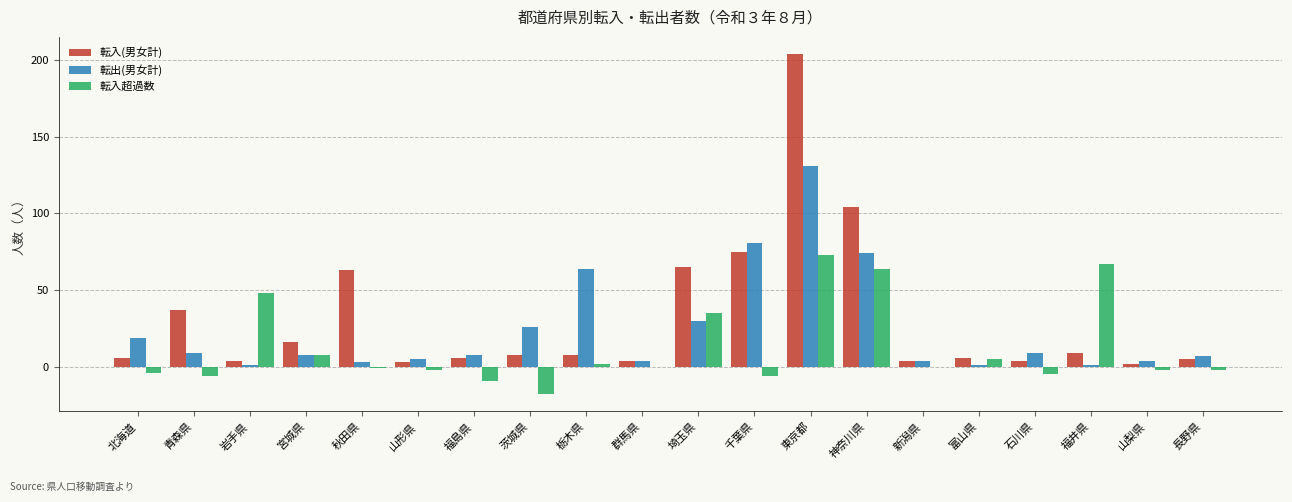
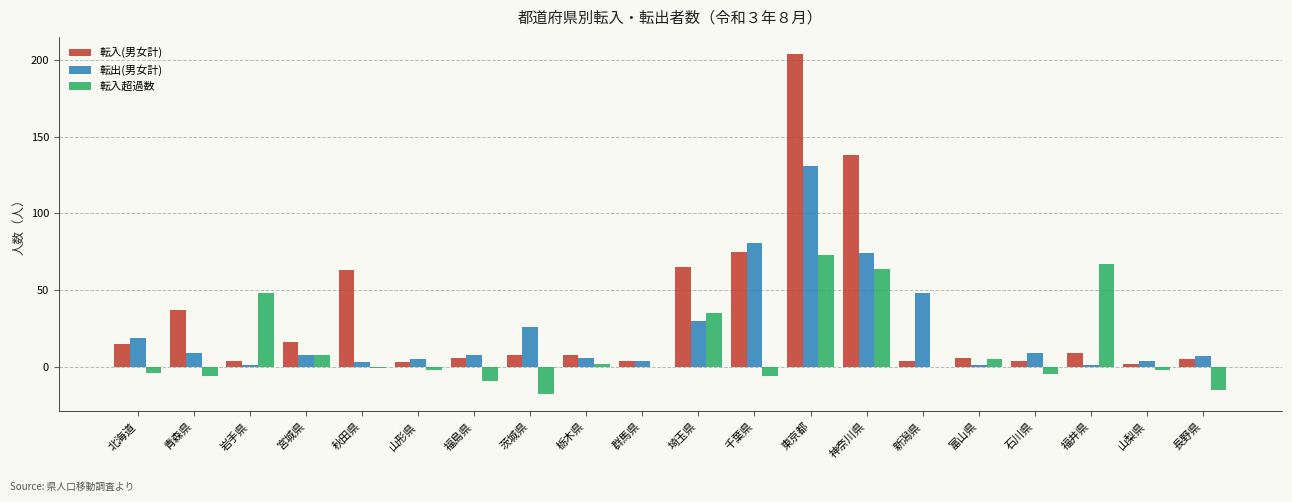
  {
    "転入(男女計)": {
-     "北海道": 6,
+     "北海道": 15,
      "青森県": 37,
      "岩手県": 4,
      "宮城県": 16,
      "秋田県": 63,
      "山形県": 3,
      "福島県": 6,
      "茨城県": 8,
      "栃木県": 8,
      "群馬県": 4,
      "埼玉県": 65,
      "千葉県": 75,
      "東京都": 204,
-     "神奈川県": 104,
+     "神奈川県": 138,
      "新潟県": 4,
      "富山県": 6,
      "石川県": 4,
      "福井県": 9,
      "山梨県": 2,
      "長野県": 5
    },
    "転出(男女計)": {
      "北海道": 19,
      "青森県": 9,
      "宮城県": 8,
      "秋田県": 3,
      "山形県": 5,
      "福島県": 8,
      "茨城県": 26,
-     "栃木県": 64,
+     "栃木県": 6,
      "群馬県": 4,
      "埼玉県": 30,
      "千葉県": 81,
      "東京都": 131,
      "神奈川県": 74,
-     "新潟県": 4,
+     "新潟県": 48,
      "石川県": 9,
      "山梨県": 4,
      "長野県": 7
    },
    "転入超過数": {
      "北海道": -4,
      "青森県": -6,
      "岩手県": 48,
      "宮城県": 8,
      "山形県": -2,
      "福島県": -9,
      "茨城県": -18,
      "栃木県": 2,
      "群馬県": 0,
      "埼玉県": 35,
      "千葉県": -6,
      "東京都": 73,
      "神奈川県": 64,
      "新潟県": 0,
      "富山県": 5,
      "石川県": -5,
      "福井県": 67,
      "山梨県": -2,
-     "長野県": -2
+     "長野県": -15
    }
  }
